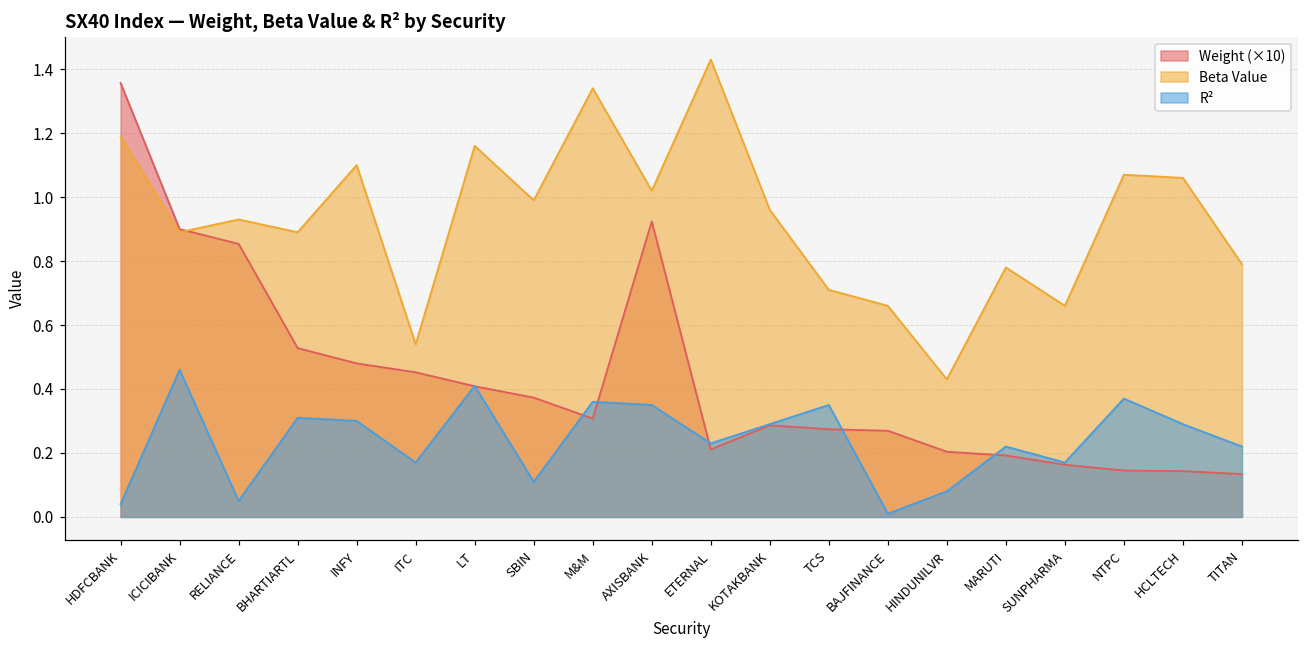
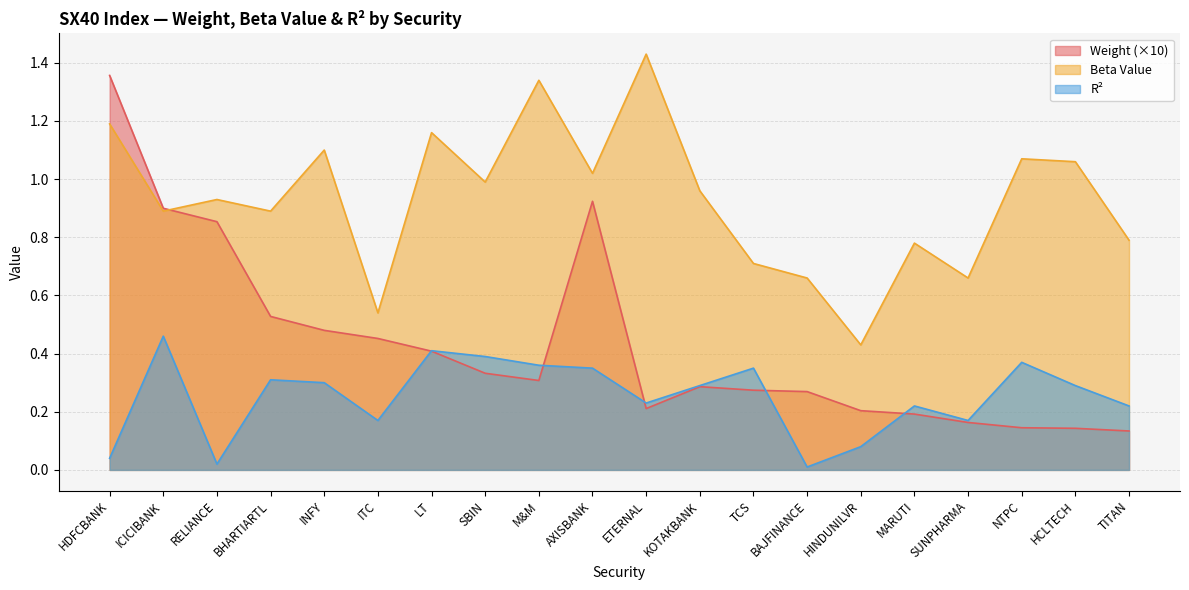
  {
    "Weight (×10)": {
      "HDFCBANK": 1.36,
      "ICICIBANK": 0.90,
      "RELIANCE": 0.85,
      "BHARTIARTL": 0.53,
      "INFY": 0.48,
      "ITC": 0.45,
-     "SBIN": 0.37,
+     "SBIN": 0.33,
      "M&M": 0.31,
      "AXISBANK": 0.92,
      "ETERNAL": 0.21,
      "TCS": 0.27,
      "BAJFINANCE": 0.27,
      "HINDUNILVR": 0.20,
      "MARUTI": 0.19,
      "NTPC": 0.15,
      "HCLTECH": 0.14,
      "TITAN": 0.13
    },
    "Beta Value": {
      "HDFCBANK": 1.19,
      "ICICIBANK": 0.89,
      "RELIANCE": 0.93,
      "BHARTIARTL": 0.89,
      "INFY": 1.10,
      "ITC": 0.54,
      "LT": 1.16,
      "SBIN": 0.99,
      "M&M": 1.34,
      "AXISBANK": 1.02,
      "ETERNAL": 1.43,
      "KOTAKBANK": 0.96,
      "TCS": 0.71,
      "BAJFINANCE": 0.66,
      "HINDUNILVR": 0.43,
      "MARUTI": 0.78,
      "SUNPHARMA": 0.66,
      "NTPC": 1.07,
      "HCLTECH": 1.06,
      "TITAN": 0.79
    },
    "R²": {
      "HDFCBANK": 0.04,
      "ICICIBANK": 0.46,
-     "RELIANCE": 0.05,
+     "RELIANCE": 0.02,
      "BHARTIARTL": 0.31,
      "INFY": 0.30,
      "ITC": 0.17,
-     "SBIN": 0.11,
+     "SBIN": 0.39,
      "M&M": 0.36,
      "AXISBANK": 0.35,
      "ETERNAL": 0.23,
      "TCS": 0.35,
      "BAJFINANCE": 0.01,
      "HINDUNILVR": 0.08,
      "MARUTI": 0.22,
      "NTPC": 0.37,
      "HCLTECH": 0.29,
      "TITAN": 0.22
    }
  }
